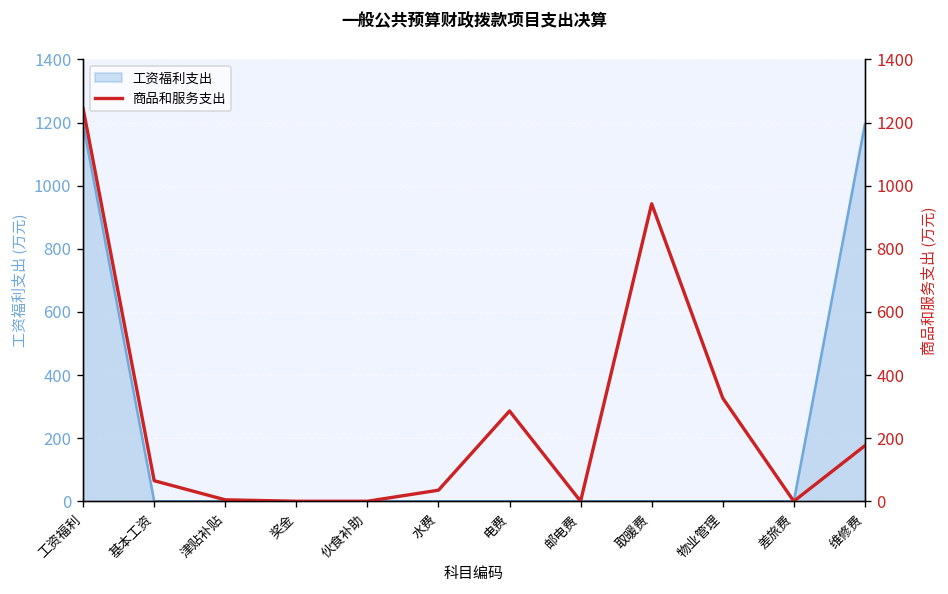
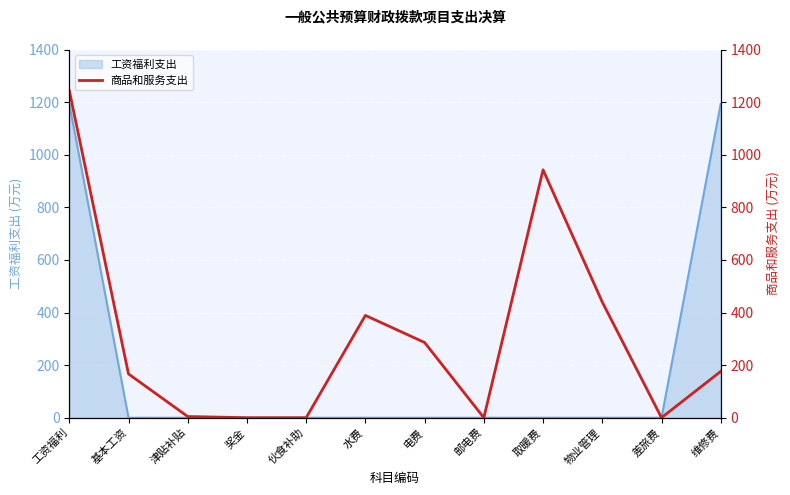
  {
    "工资福利支出": {
      "工资福利": 1190,
      "基本工资": 0,
      "津贴补贴": 0,
      "奖金": 0,
      "伙食补助": 0,
      "水费": 0,
      "电费": 0,
      "邮电费": 0,
      "取暖费": 0,
      "物业管理": 0,
      "差旅费": 0,
      "维修费": 1190
    },
    "商品和服务支出": {
      "工资福利": 1240,
-     "基本工资": 70,
+     "基本工资": 170,
      "津贴补贴": 0,
      "奖金": 0,
      "伙食补助": 0,
-     "水费": 40,
+     "水费": 390,
      "电费": 290,
      "邮电费": 0,
      "取暖费": 940,
-     "物业管理": 330,
+     "物业管理": 440,
      "差旅费": 0,
      "维修费": 180
    }
  }
